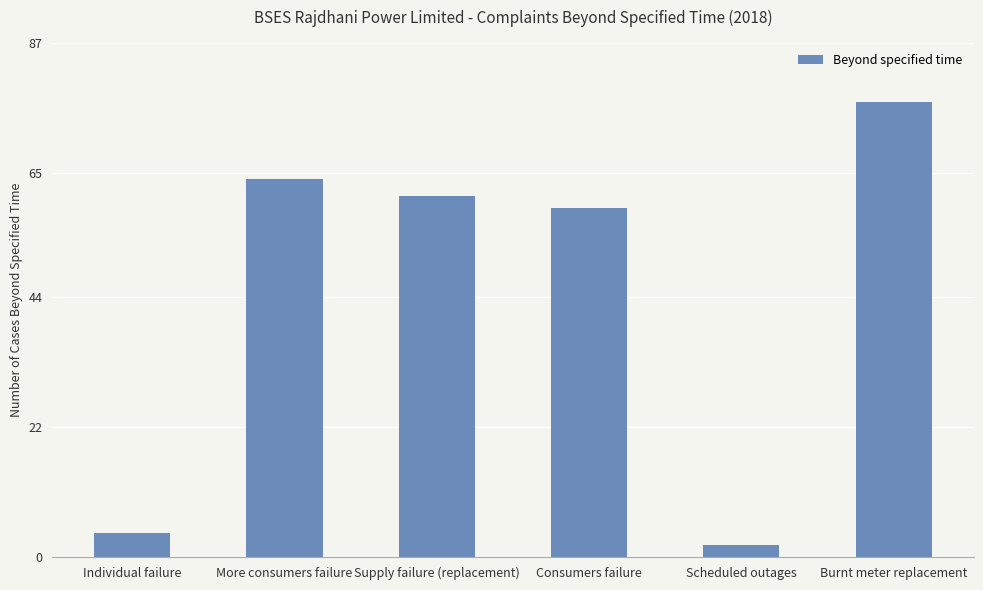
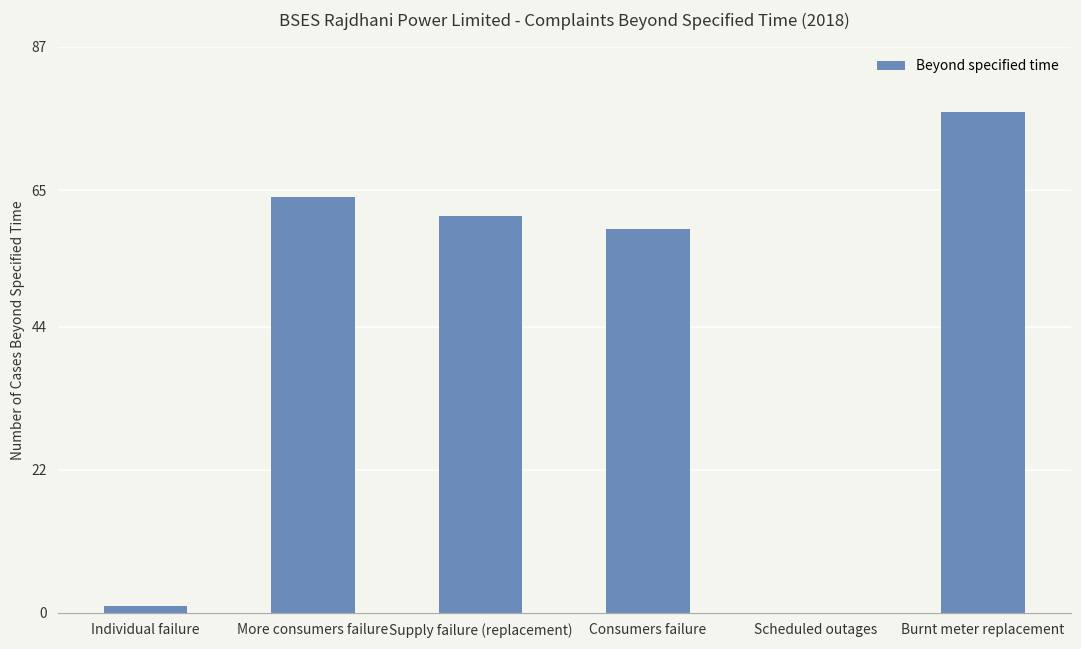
  {
-   "Individual failure": 4,
+   "Individual failure": 1,
    "More consumers failure": 64,
    "Supply failure (replacement)": 61,
    "Consumers failure": 59,
-   "Scheduled outages": 2,
+   "Scheduled outages": 0,
    "Burnt meter replacement": 77
  }
